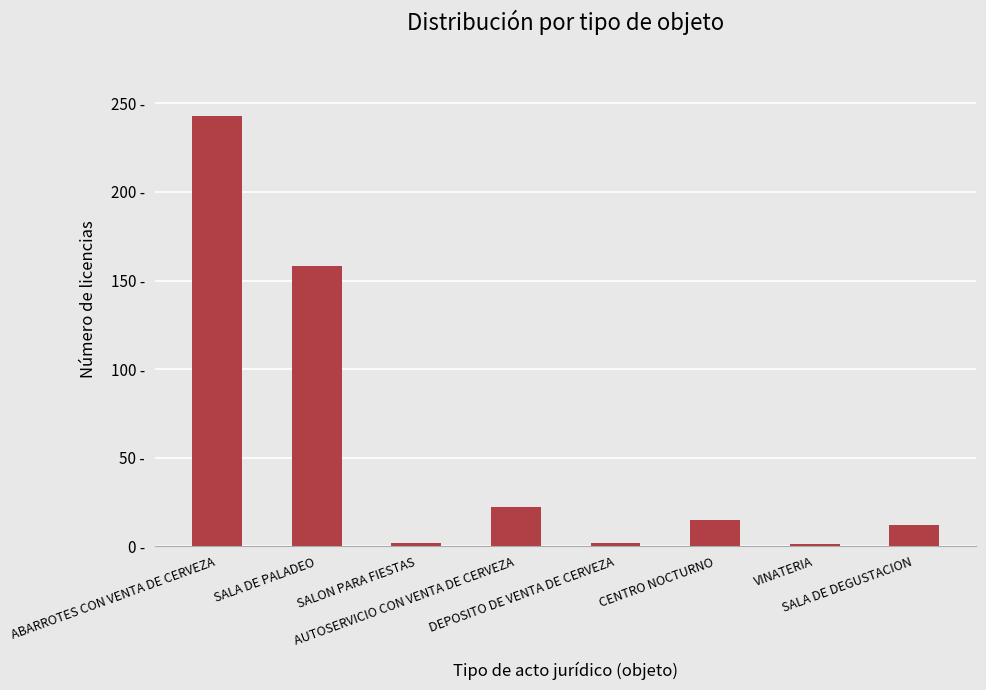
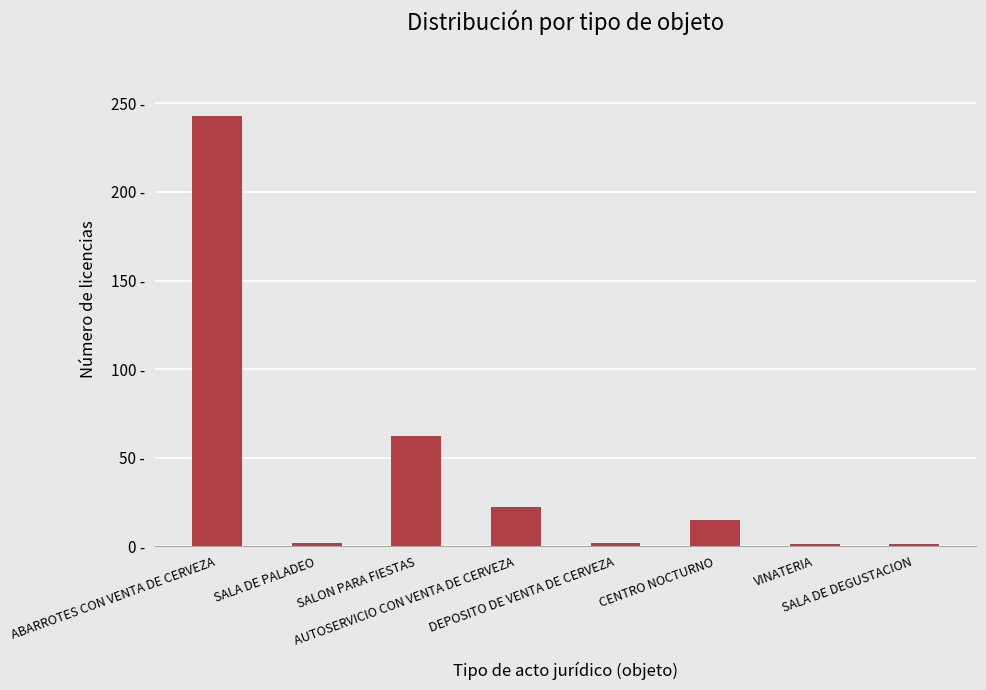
  {
    "ABARROTES CON VENTA DE CERVEZA": "243 -",
-   "SALA DE PALADEO": "158 -",
-   "SALON PARA FIESTAS": "2 -",
+   "SALA DE PALADEO": "2 -",
+   "SALON PARA FIESTAS": "62 -",
    "AUTOSERVICIO CON VENTA DE CERVEZA": "22 -",
    "DEPOSITO DE VENTA DE CERVEZA": "2 -",
    "CENTRO NOCTURNO": "15 -",
-   "SALA DE DEGUSTACION": "12 -"
+   "SALA DE DEGUSTACION": "1 -"
  }
